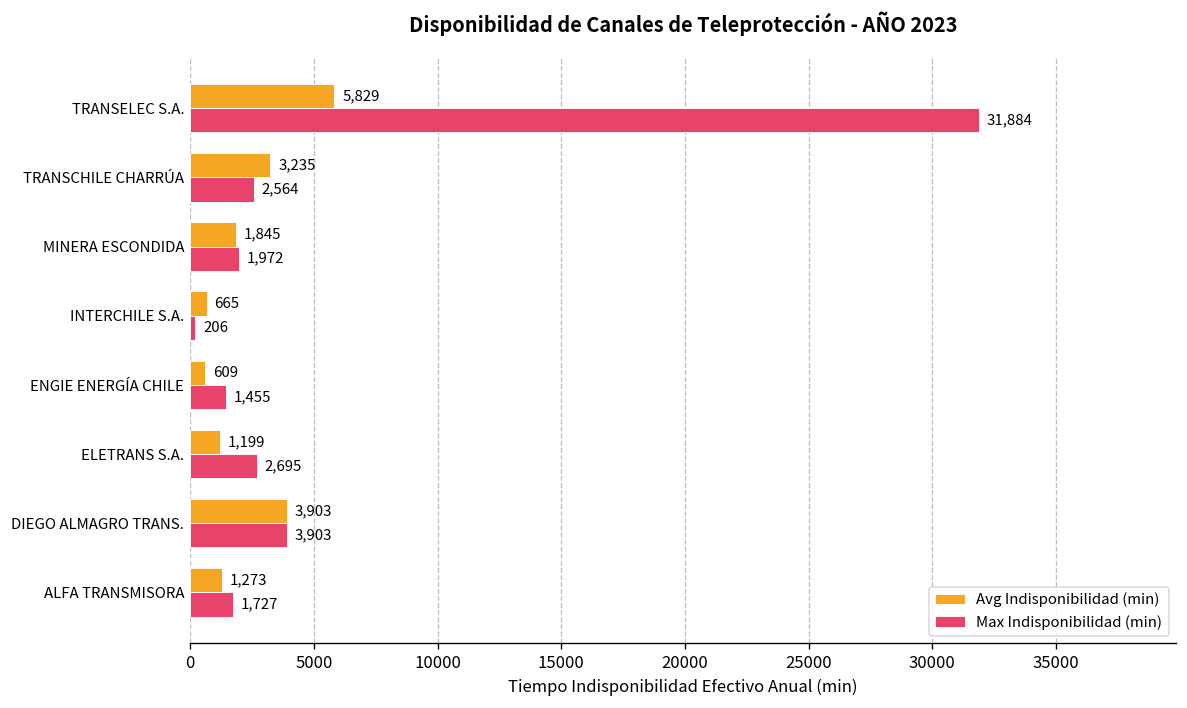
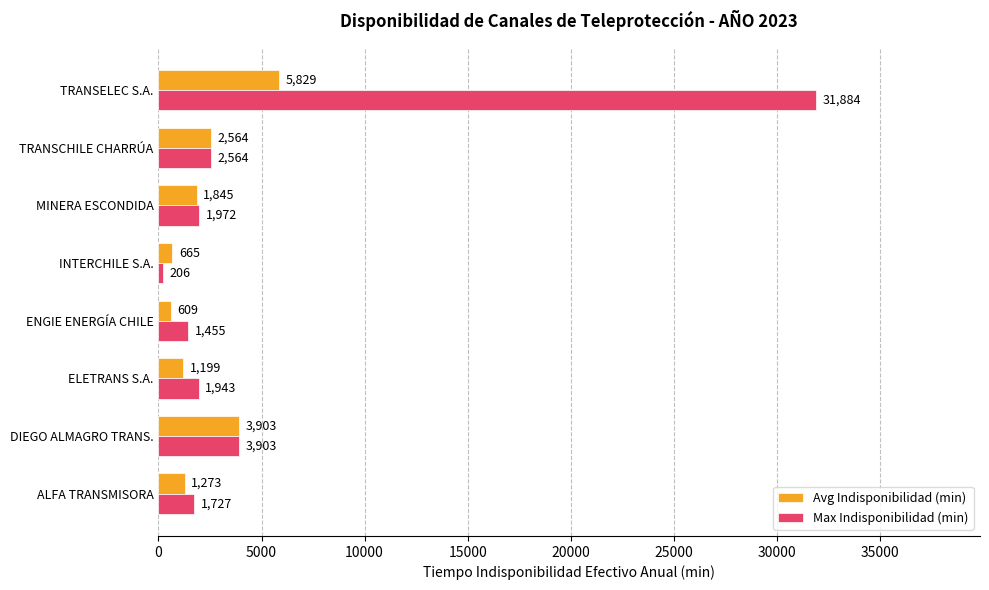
  {
    "Avg Indisponibilidad (min)": {
      "TRANSELEC S.A.": "5,829",
-     "TRANSCHILE CHARRÚA": "3,235",
+     "TRANSCHILE CHARRÚA": "2,564",
      "MINERA ESCONDIDA": "1,845",
      "INTERCHILE S.A.": "665",
      "ENGIE ENERGÍA CHILE": "609",
      "ELETRANS S.A.": "1,199",
      "DIEGO ALMAGRO TRANS.": "3,903",
      "ALFA TRANSMISORA": "1,273"
    },
    "Max Indisponibilidad (min)": {
      "TRANSELEC S.A.": "31,884",
      "TRANSCHILE CHARRÚA": "2,564",
      "MINERA ESCONDIDA": "1,972",
      "INTERCHILE S.A.": "206",
      "ENGIE ENERGÍA CHILE": "1,455",
-     "ELETRANS S.A.": "2,695",
+     "ELETRANS S.A.": "1,943",
      "DIEGO ALMAGRO TRANS.": "3,903",
      "ALFA TRANSMISORA": "1,727"
    }
  }
